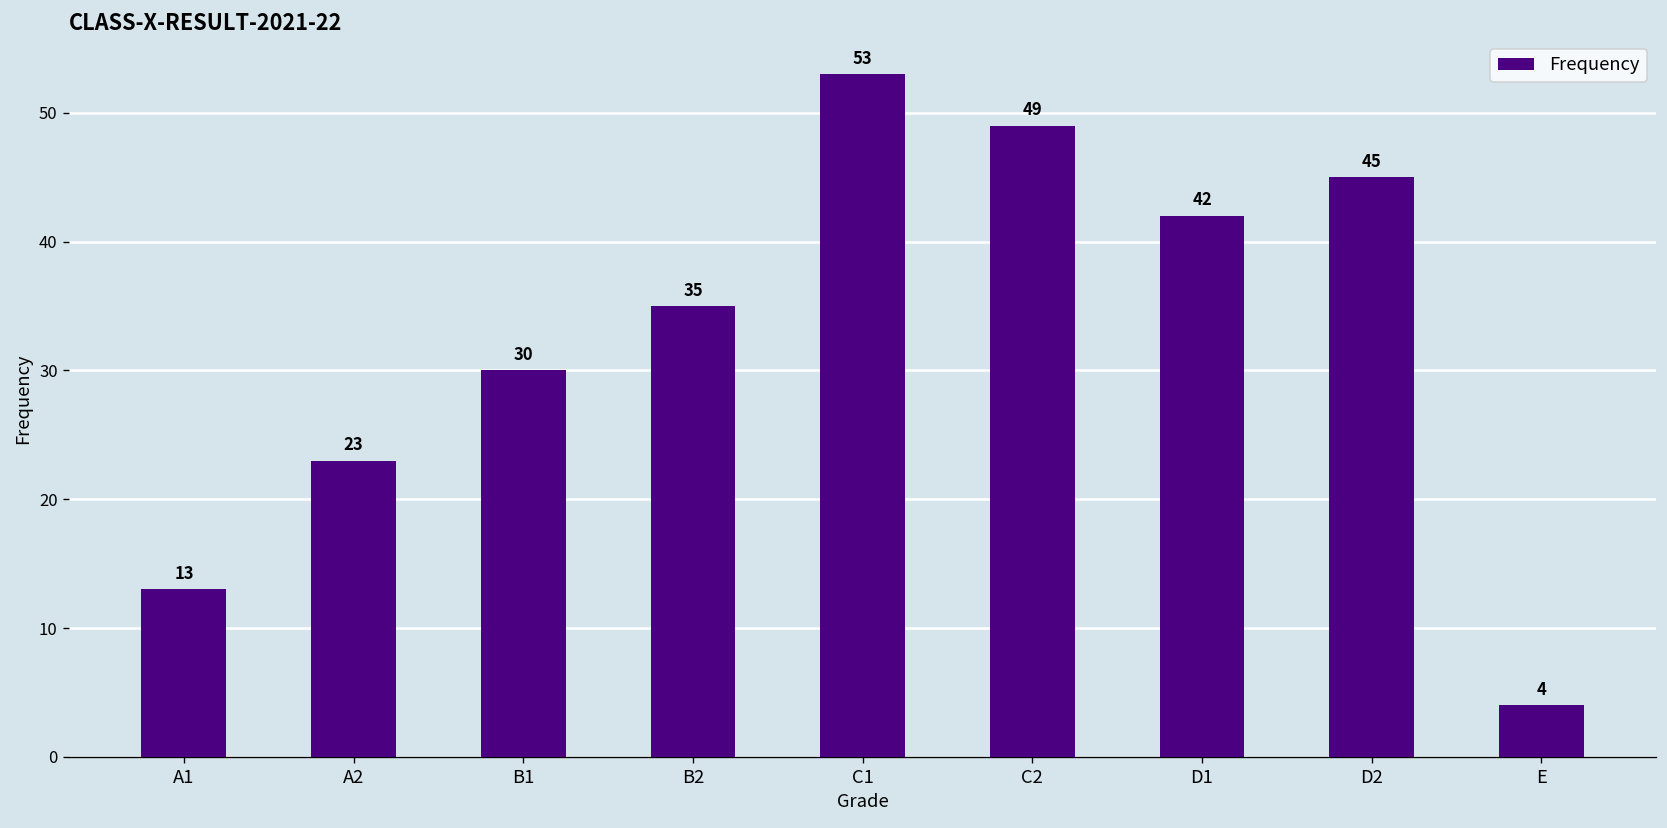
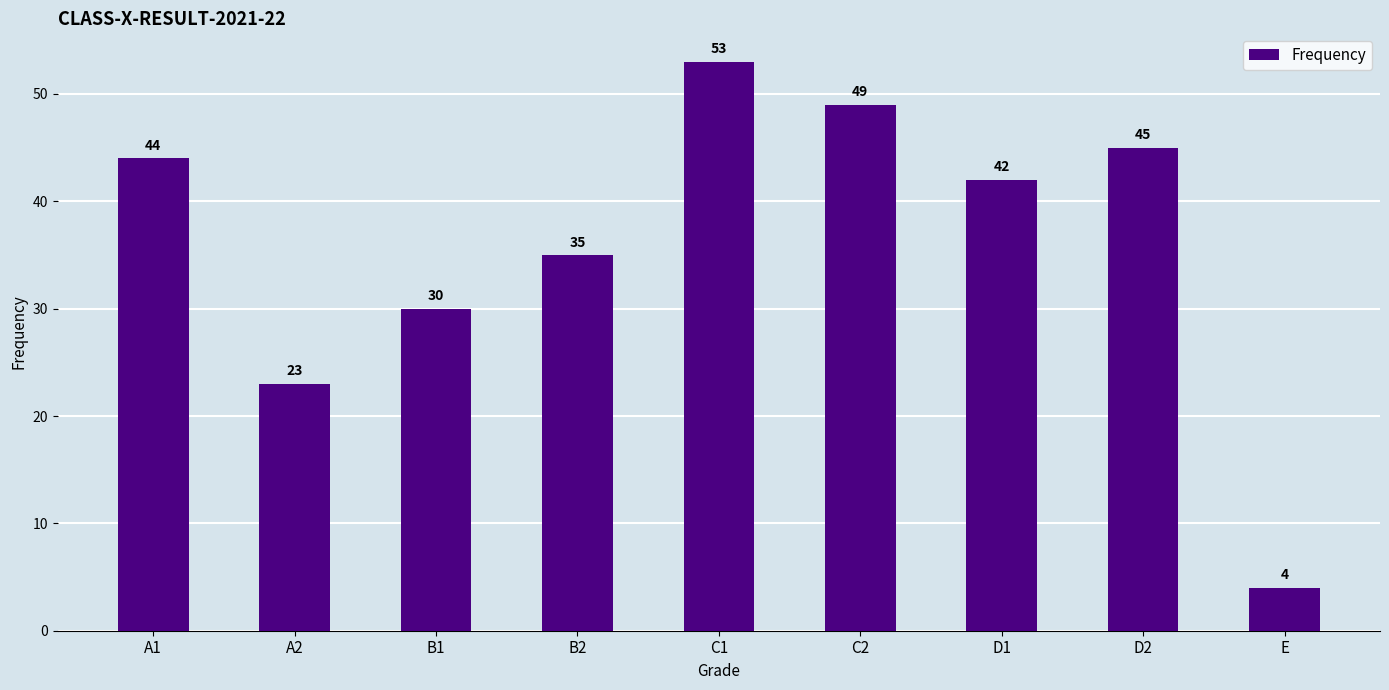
  {
-   "A1": 13,
+   "A1": 44,
    "A2": 23,
    "B1": 30,
    "B2": 35,
    "C1": 53,
    "C2": 49,
    "D1": 42,
    "D2": 45,
    "E": 4
  }
